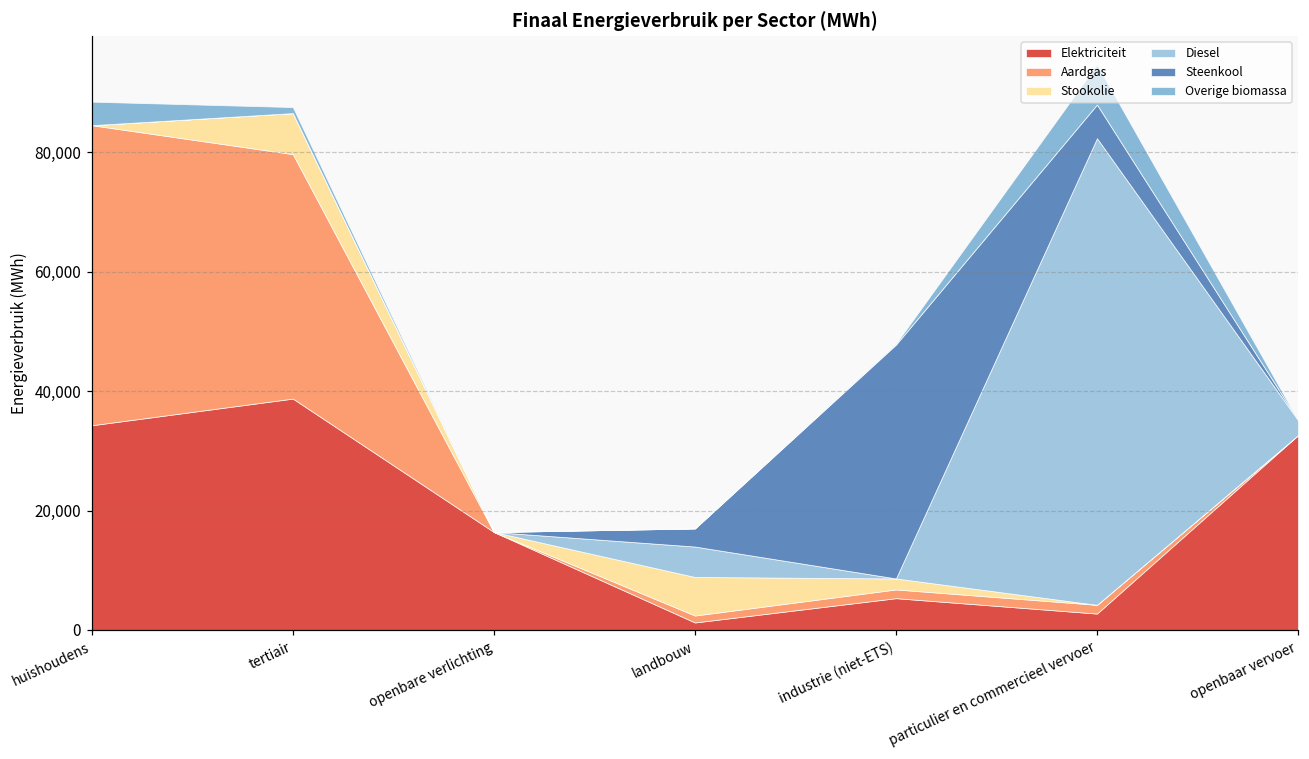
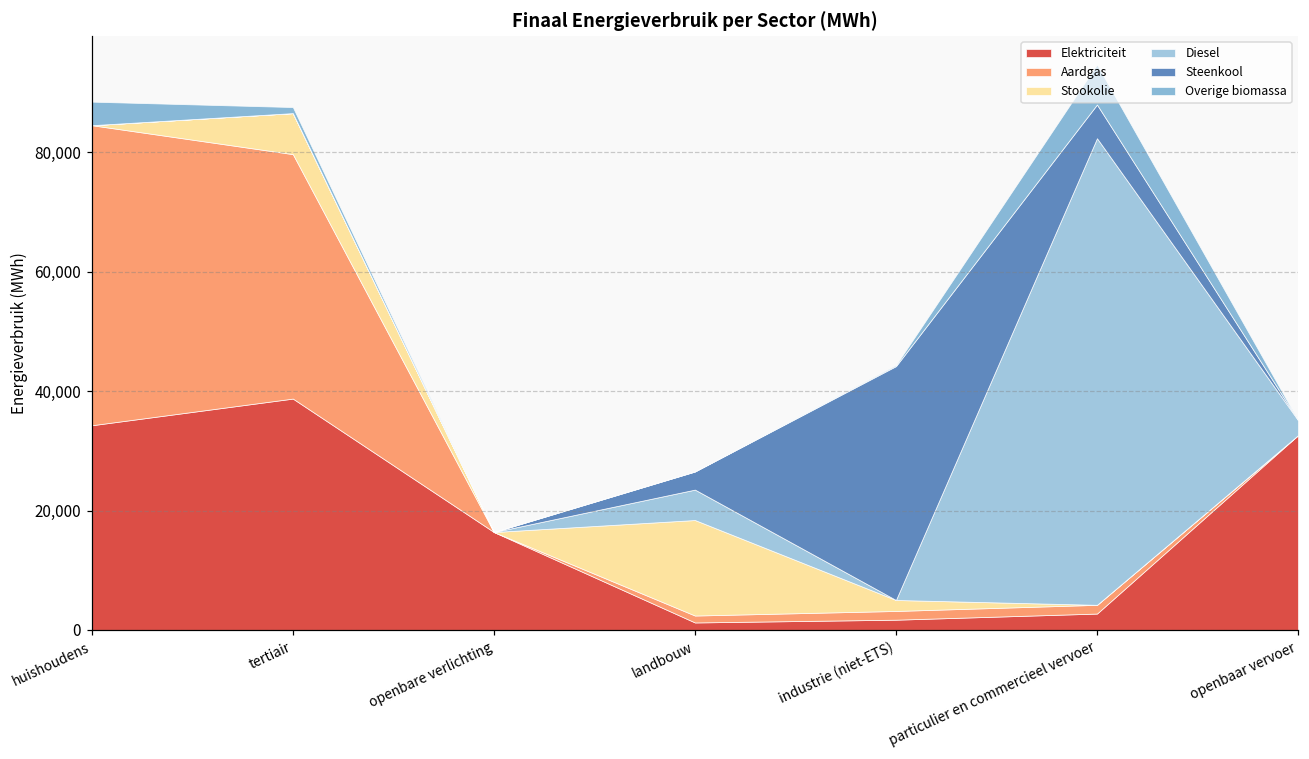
  {
    "Elektriciteit": {
      "huishoudens": "34,000",
      "tertiair": "39,000",
      "landbouw": "1,000",
-     "industrie (niet-ETS)": "5,000",
+     "industrie (niet-ETS)": "2,000",
      "particulier en commercieel vervoer": "3,000"
    },
    "Aardgas": {
      "tertiair": "41,000",
      "landbouw": "1,000",
      "industrie (niet-ETS)": "1,000"
    },
    "Stookolie": {
-     "landbouw": "6,000"
+     "landbouw": "16,000"
    },
    "Steenkool": {
      "particulier en commercieel vervoer": "6,000"
    }
  }
